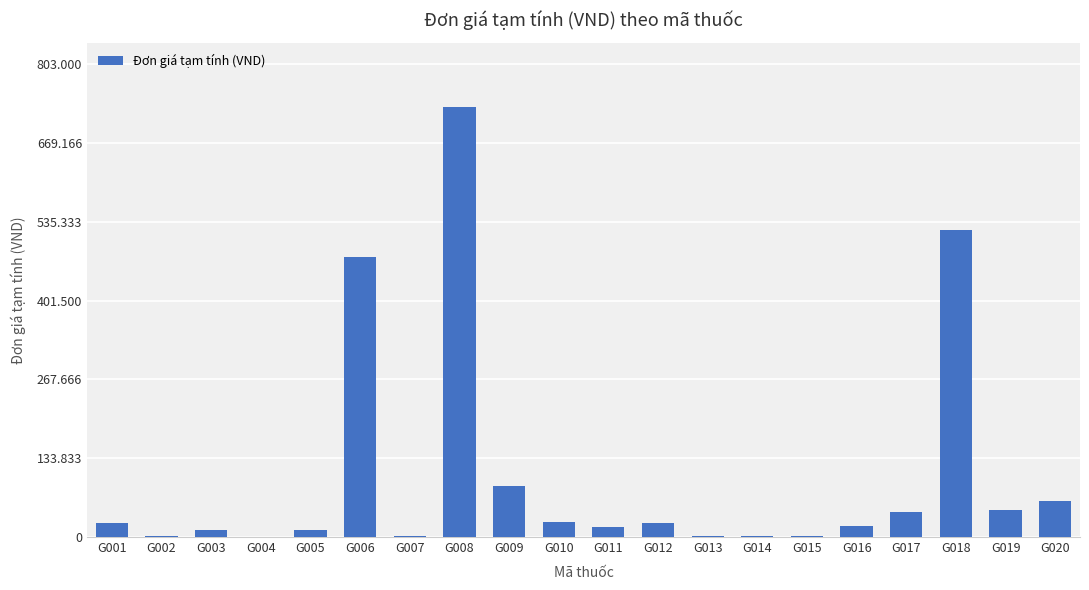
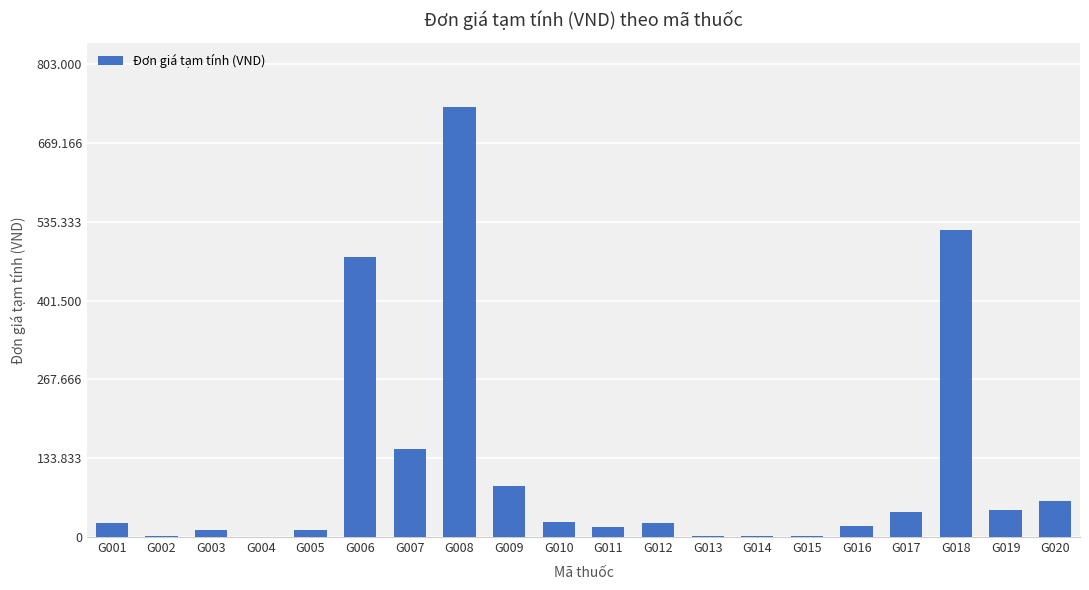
  {
    "G001": 20,
    "G003": 10,
    "G005": 10,
    "G006": 470,
-   "G007": 0,
+   "G007": 150,
    "G008": 730,
    "G009": 90,
    "G010": 30,
    "G011": 20,
    "G012": 20,
    "G016": 20,
    "G017": 40,
    "G018": 520,
    "G019": 50,
    "G020": 60
  }
